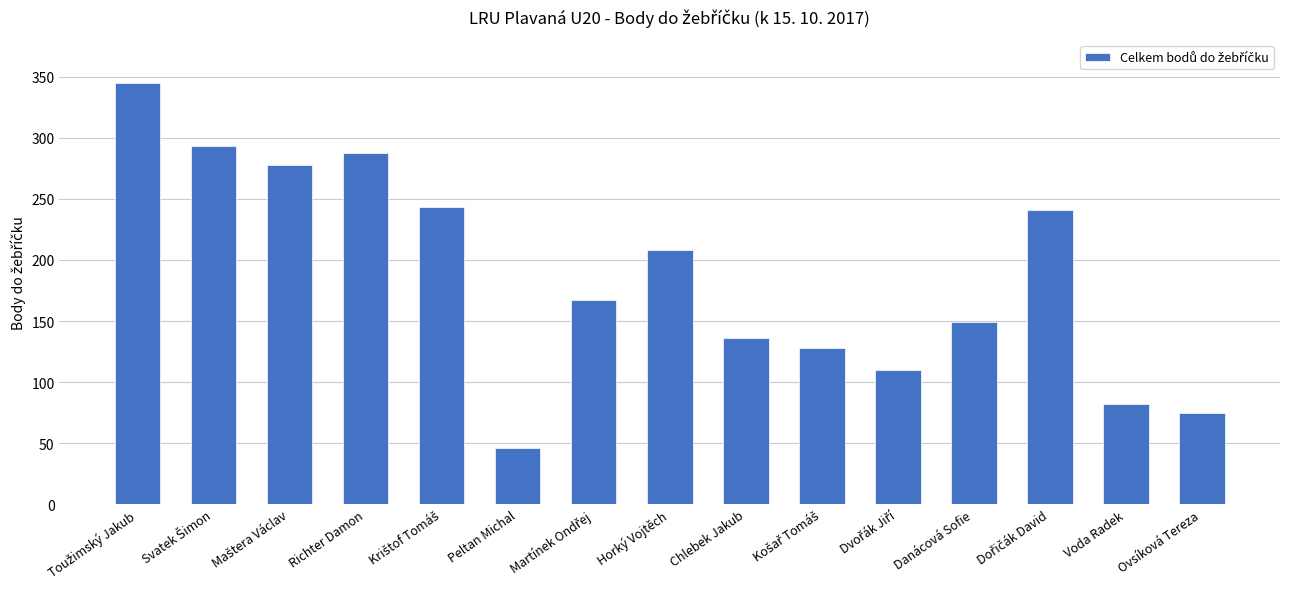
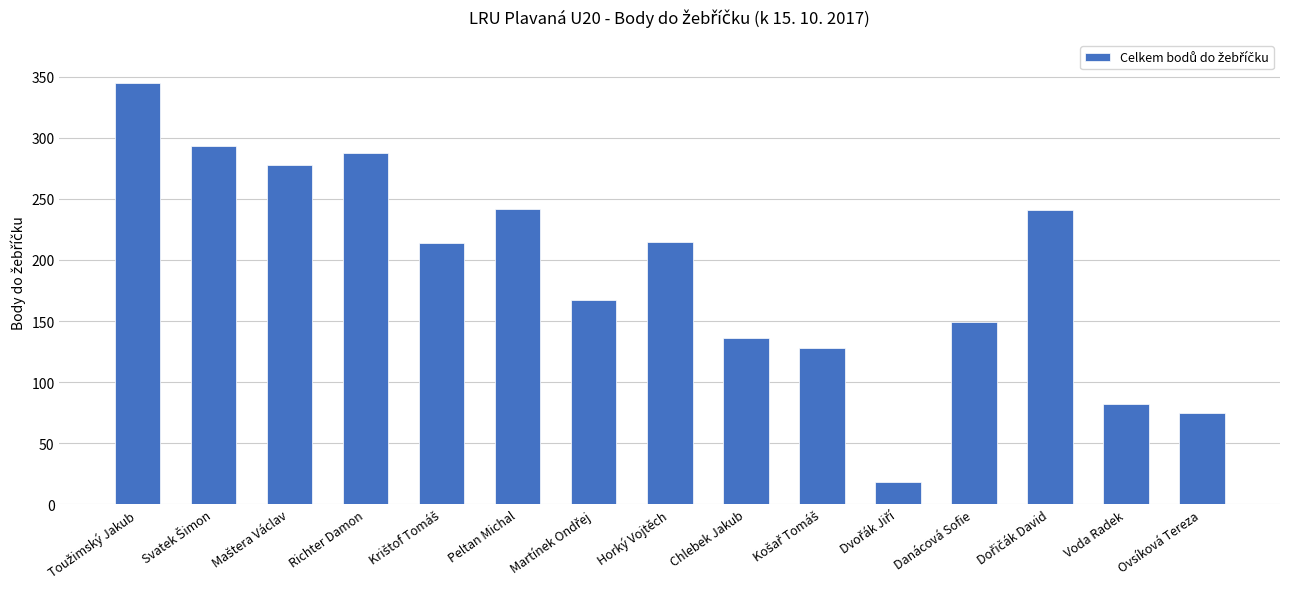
  {
    "Toužimský Jakub": 345,
    "Svatek Šimon": 293,
    "Maštera Václav": 278,
    "Richter Damon": 288,
-   "Krištof Tomáš": 243,
-   "Peltan Michal": 46,
+   "Krištof Tomáš": 214,
+   "Peltan Michal": 242,
    "Martínek Ondřej": 167,
-   "Horký Vojtěch": 208,
+   "Horký Vojtěch": 215,
    "Chlebek Jakub": 136,
    "Košař Tomáš": 128,
-   "Dvořák Jiří": 110,
+   "Dvořák Jiří": 18,
    "Danácová Sofie": 149,
    "Dořičák David": 241,
    "Voda Radek": 82,
    "Ovsíková Tereza": 75
  }
